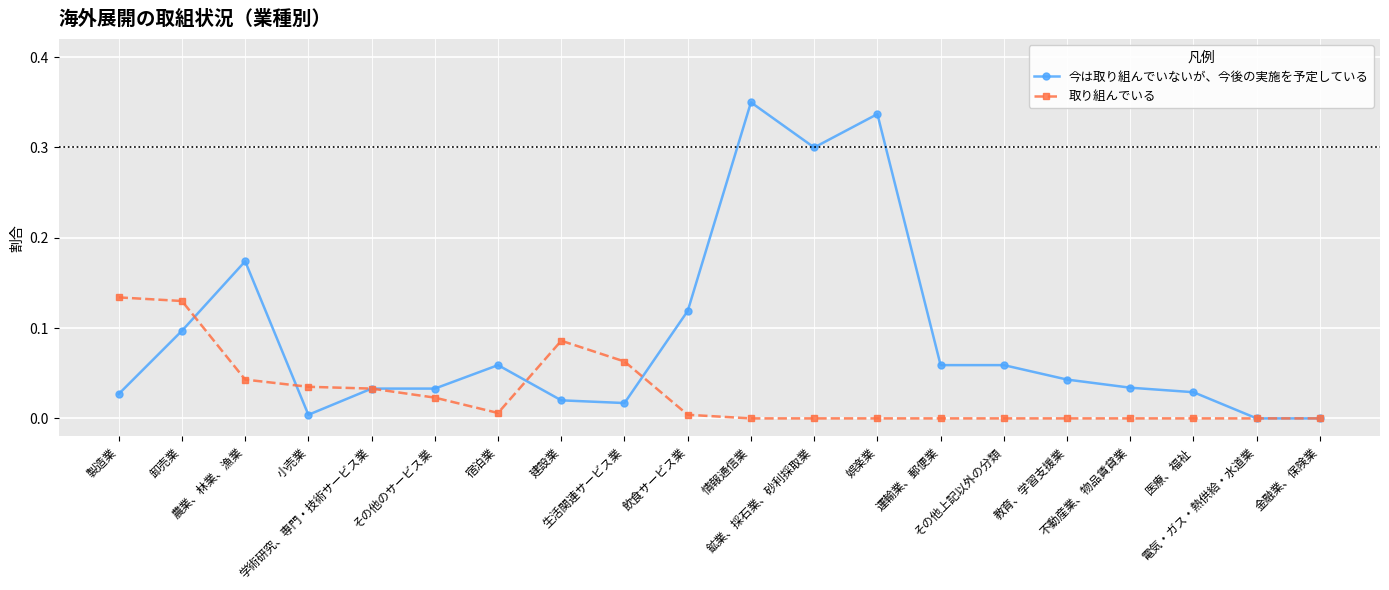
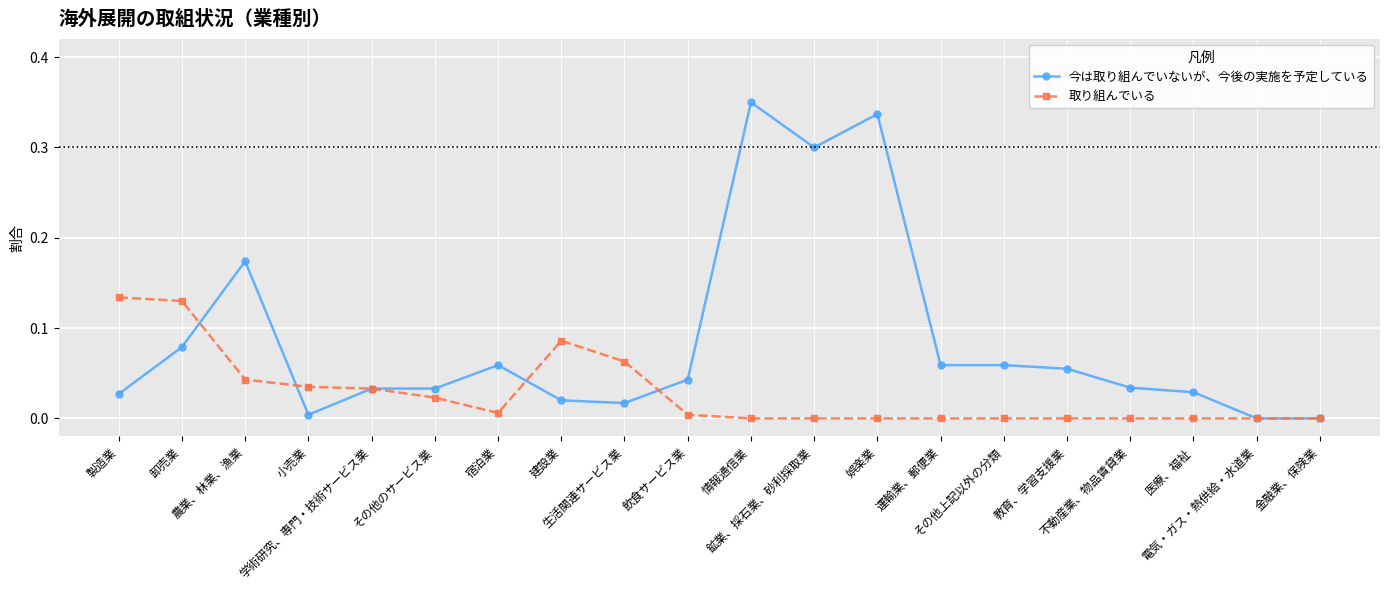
  {
    "今は取り組んでいないが、今後の実施を予定している": {
      "製造業": 0.03,
-     "卸売業": 0.10,
+     "卸売業": 0.08,
      "農業、林業、漁業": 0.17,
      "小売業": 0.00,
      "その他のサービス業": 0.03,
      "宿泊業": 0.06,
      "建設業": 0.02,
      "生活関連サービス業": 0.02,
-     "飲食サービス業": 0.12,
+     "飲食サービス業": 0.04,
      "情報通信業": 0.35,
      "鉱業、採石業、砂利採取業": 0.30,
      "娯楽業": 0.34,
      "運輸業、郵便業": 0.06,
      "その他上記以外の分類": 0.06,
-     "教育、学習支援業": 0.04,
+     "教育、学習支援業": 0.06,
      "不動産業、物品賃貸業": 0.03,
      "医療、福祉": 0.03
    },
    "取り組んでいる": {
      "製造業": 0.13,
      "卸売業": 0.13,
      "農業、林業、漁業": 0.04,
      "小売業": 0.04,
      "その他のサービス業": 0.02,
      "宿泊業": 0.01,
      "建設業": 0.09,
      "生活関連サービス業": 0.06,
      "飲食サービス業": 0.00,
      "情報通信業": 0.00,
      "鉱業、採石業、砂利採取業": 0.00,
      "娯楽業": 0.00,
      "運輸業、郵便業": 0.00,
      "その他上記以外の分類": 0.00,
      "教育、学習支援業": 0.00,
      "不動産業、物品賃貸業": 0.00,
      "医療、福祉": 0.00
    }
  }
